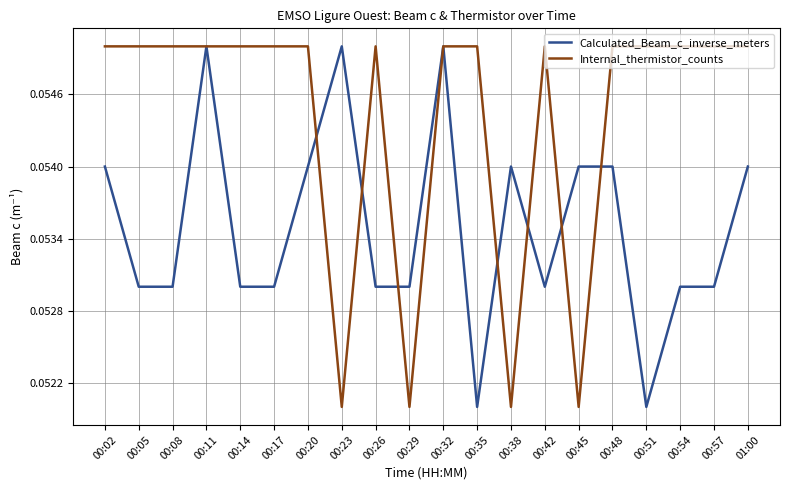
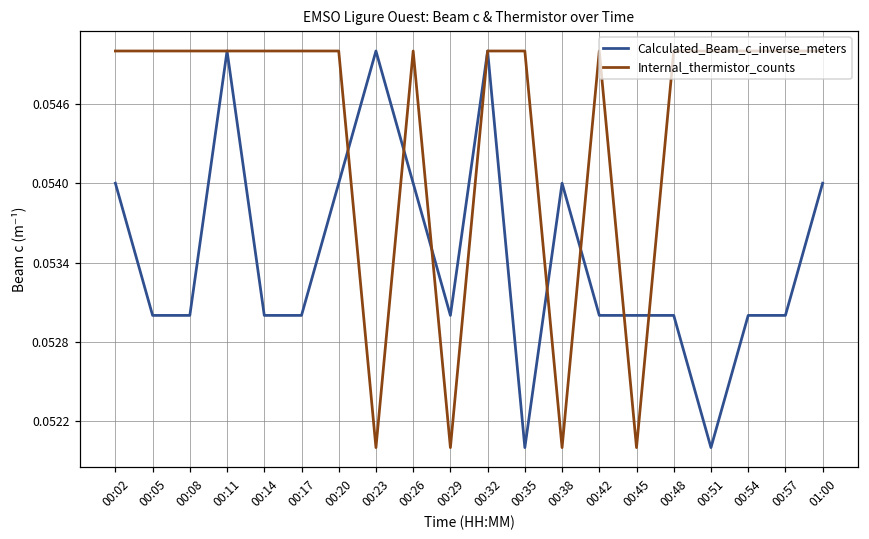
  {
    "Calculated_Beam_c_inverse_meters": {
      "00:02": 0.054,
      "00:05": 0.053,
      "00:08": 0.053,
      "00:14": 0.053,
      "00:17": 0.053,
      "00:20": 0.054,
      "00:23": 0.055,
-     "00:26": 0.053,
+     "00:26": 0.054,
      "00:29": 0.053,
      "00:35": 0.052,
      "00:38": 0.054,
      "00:42": 0.053,
-     "00:45": 0.054,
-     "00:48": 0.054,
+     "00:45": 0.053,
+     "00:48": 0.053,
      "00:51": 0.052,
      "00:54": 0.053,
      "00:57": 0.053,
      "01:00": 0.054
    },
    "Internal_thermistor_counts": {
      "00:02": 0.055,
      "00:05": 0.055,
      "00:08": 0.055,
      "00:14": 0.055,
      "00:17": 0.055,
      "00:20": 0.055,
      "00:23": 0.052,
      "00:26": 0.055,
      "00:29": 0.052,
      "00:35": 0.055,
      "00:38": 0.052,
      "00:45": 0.052
    }
  }
